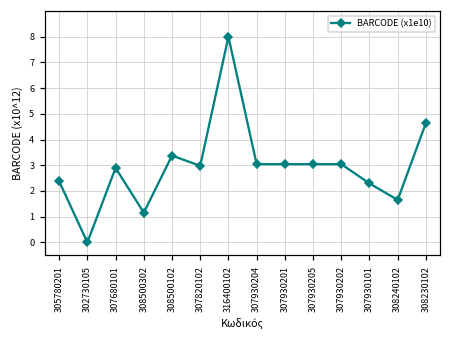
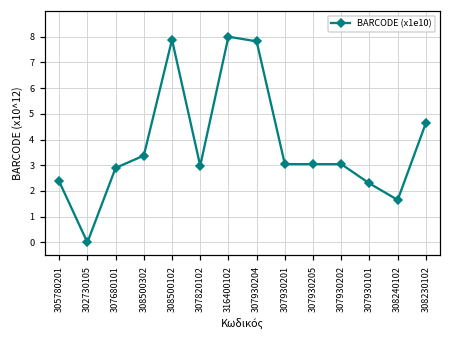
  {
    "305780201": 2.4,
    "302730105": 0.0,
    "307680101": 2.9,
-   "308500302": 1.2,
-   "308500102": 3.4,
+   "308500302": 3.4,
+   "308500102": 7.9,
    "307820102": 3.0,
    "316400102": 8.0,
-   "307930204": 3.0,
+   "307930204": 7.8,
    "307930201": 3.0,
    "307930205": 3.0,
    "307930202": 3.0,
    "307930101": 2.3,
    "308240102": 1.7,
    "308230102": 4.6
  }
